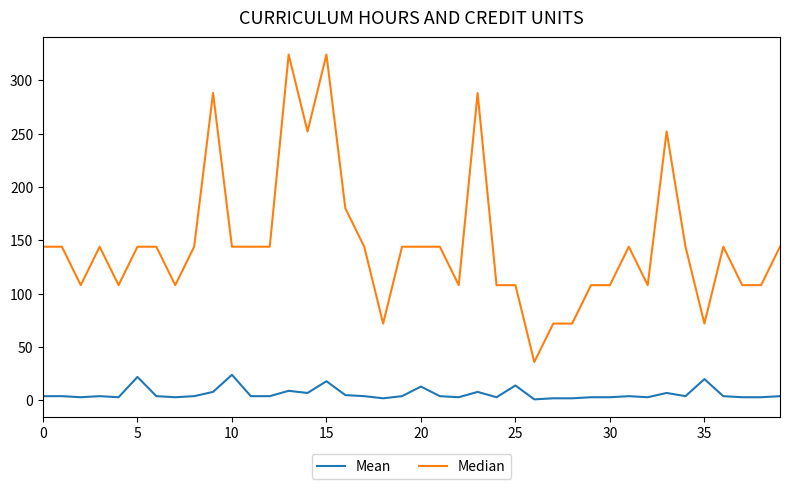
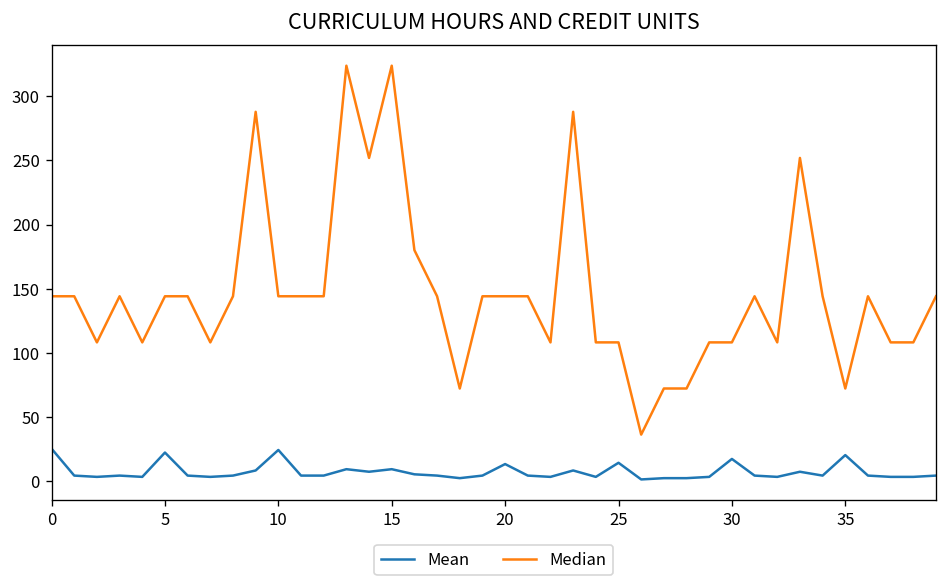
  {
    "Mean": {
-     "0": 4,
+     "0": 25,
      "5": 22,
      "10": 24,
-     "15": 18,
+     "15": 9,
      "20": 13,
      "25": 14,
-     "30": 3,
+     "30": 17,
      "35": 20
    },
    "Median": {
      "0": 144,
      "5": 144,
      "10": 144,
      "15": 324,
      "20": 144,
      "25": 108,
      "30": 108,
      "35": 72
    }
  }
